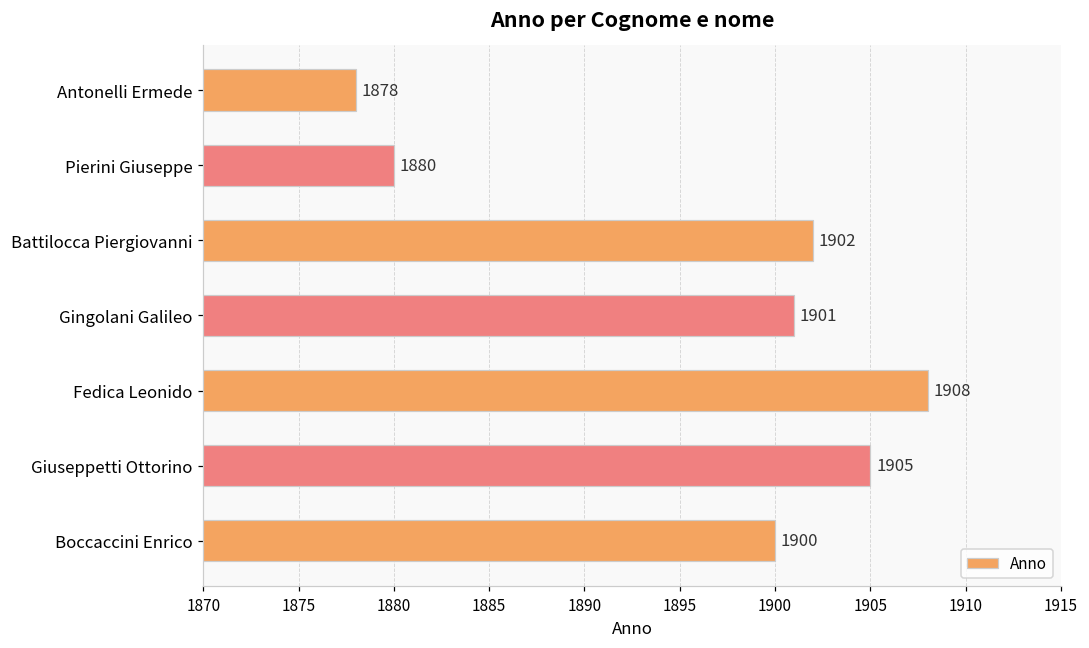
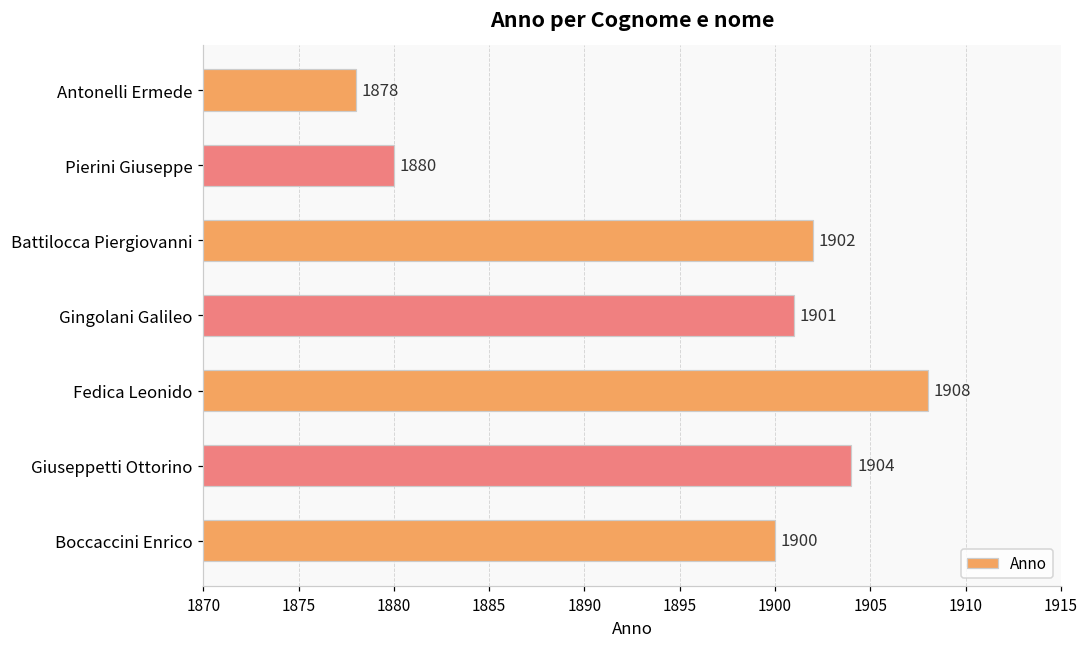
  {
    "Antonelli Ermede": 1878,
    "Pierini Giuseppe": 1880,
    "Battilocca Piergiovanni": 1902,
    "Gingolani Galileo": 1901,
    "Fedica Leonido": 1908,
-   "Giuseppetti Ottorino": 1905,
+   "Giuseppetti Ottorino": 1904,
    "Boccaccini Enrico": 1900
  }
